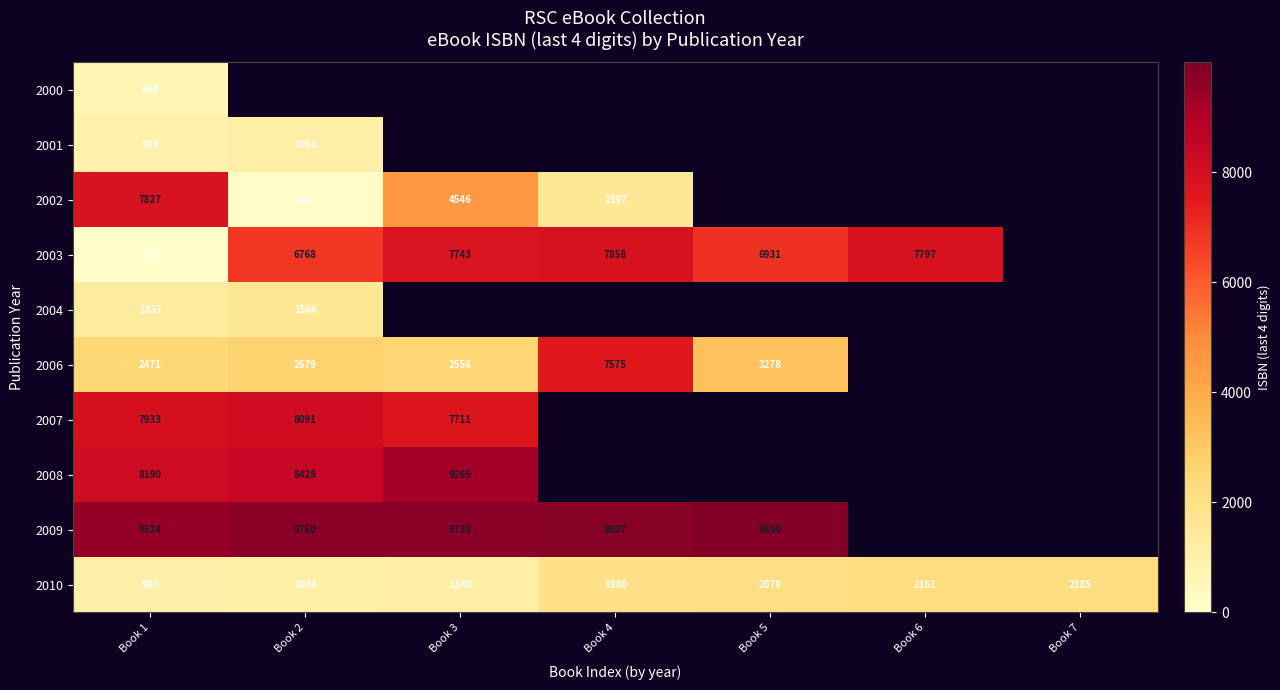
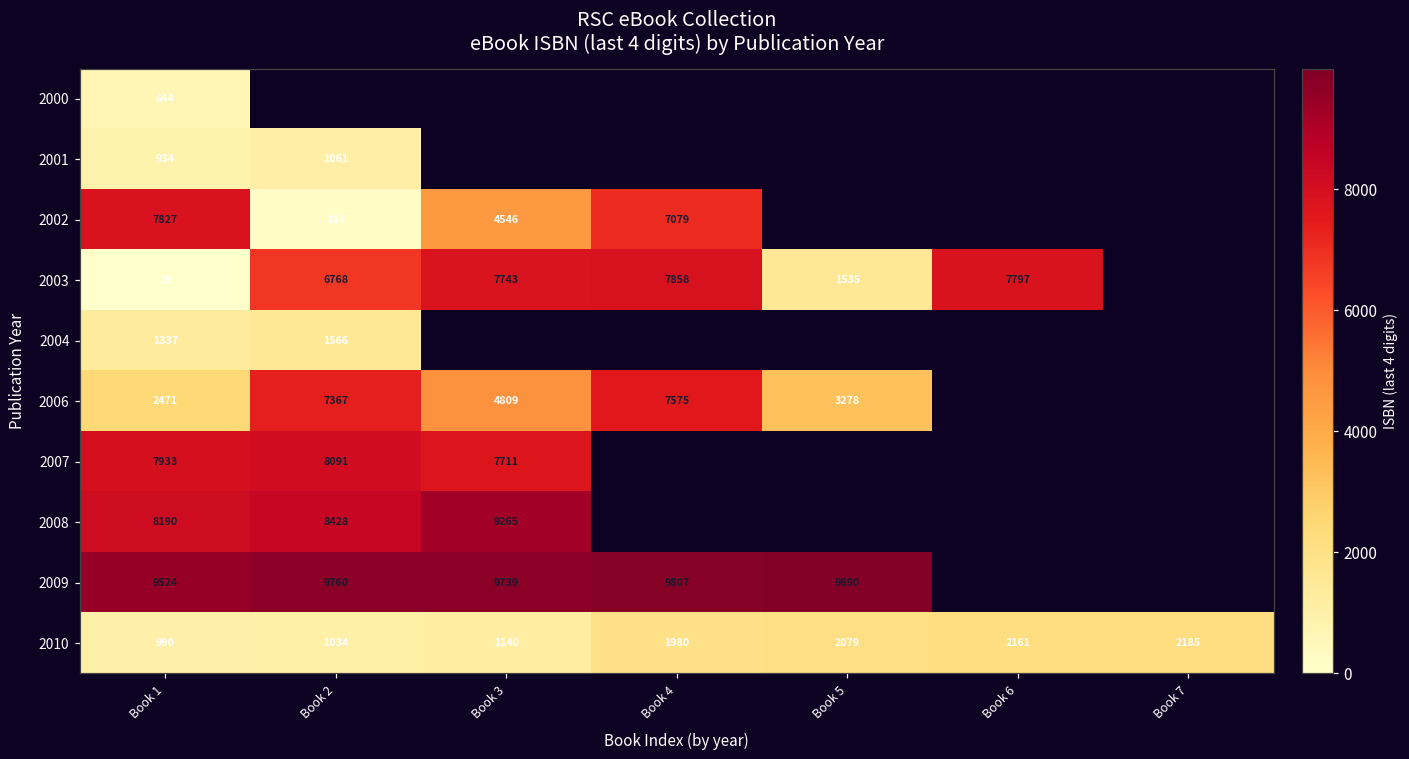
  {
    "2000": {
      "Book 1": 644
    },
    "2001": {
      "Book 1": 934,
      "Book 2": 1061
    },
    "2002": {
      "Book 1": 7827,
      "Book 2": 163,
      "Book 3": 4546,
-     "Book 4": 1597
+     "Book 4": 7079
    },
    "2003": {
      "Book 1": 19,
      "Book 2": 6768,
      "Book 3": 7743,
      "Book 4": 7858,
-     "Book 5": 6931,
+     "Book 5": 1535,
      "Book 6": 7797
    },
    "2004": {
      "Book 1": 1337,
      "Book 2": 1566
    },
    "2006": {
      "Book 1": 2471,
-     "Book 2": 2679,
-     "Book 3": 2556,
+     "Book 2": 7367,
+     "Book 3": 4809,
      "Book 4": 7575,
      "Book 5": 3278
    },
    "2007": {
      "Book 1": 7933,
      "Book 2": 8091,
      "Book 3": 7711
    },
    "2008": {
      "Book 1": 8190,
      "Book 2": 8428,
      "Book 3": 9265
    },
    "2009": {
      "Book 1": 9524,
      "Book 2": 9760,
      "Book 3": 9739,
      "Book 4": 9807,
      "Book 5": 9890
    },
    "2010": {
      "Book 1": 990,
      "Book 2": 1034,
      "Book 3": 1140,
      "Book 4": 1980,
      "Book 5": 2079,
      "Book 6": 2161,
      "Book 7": 2185
    }
  }
